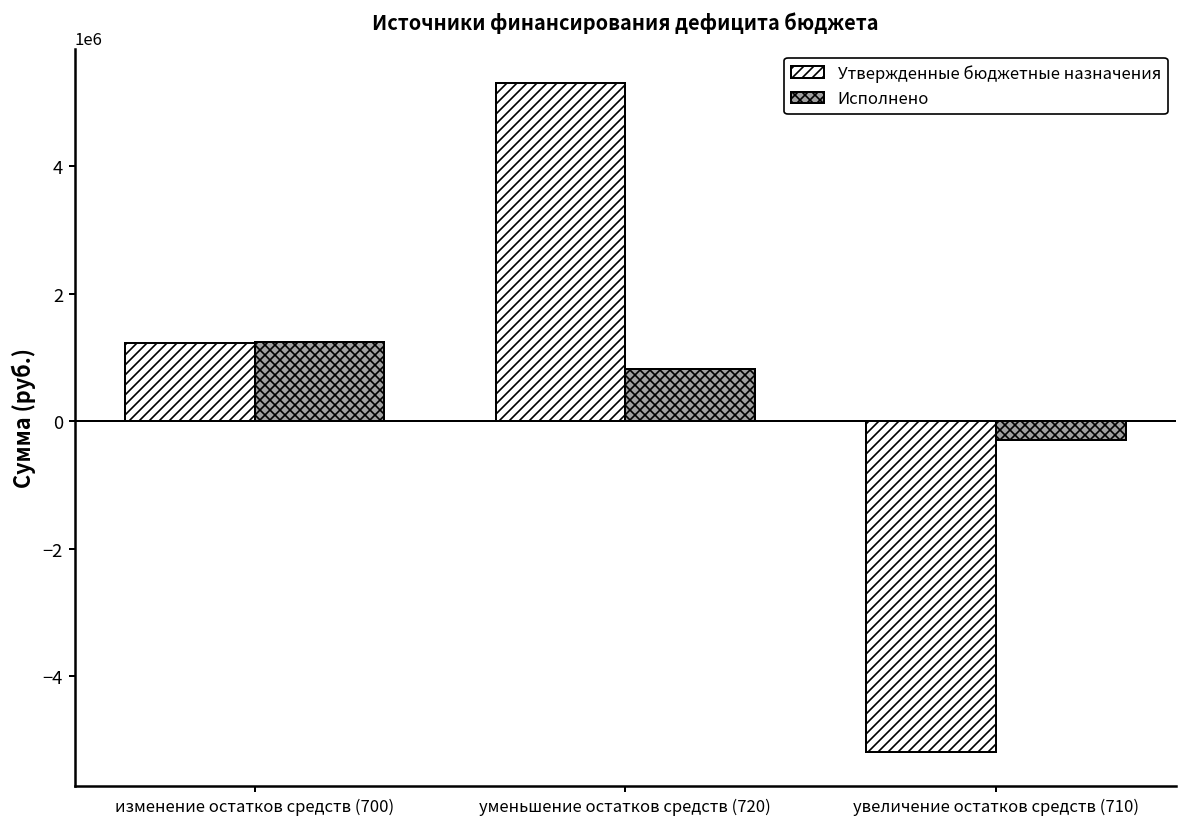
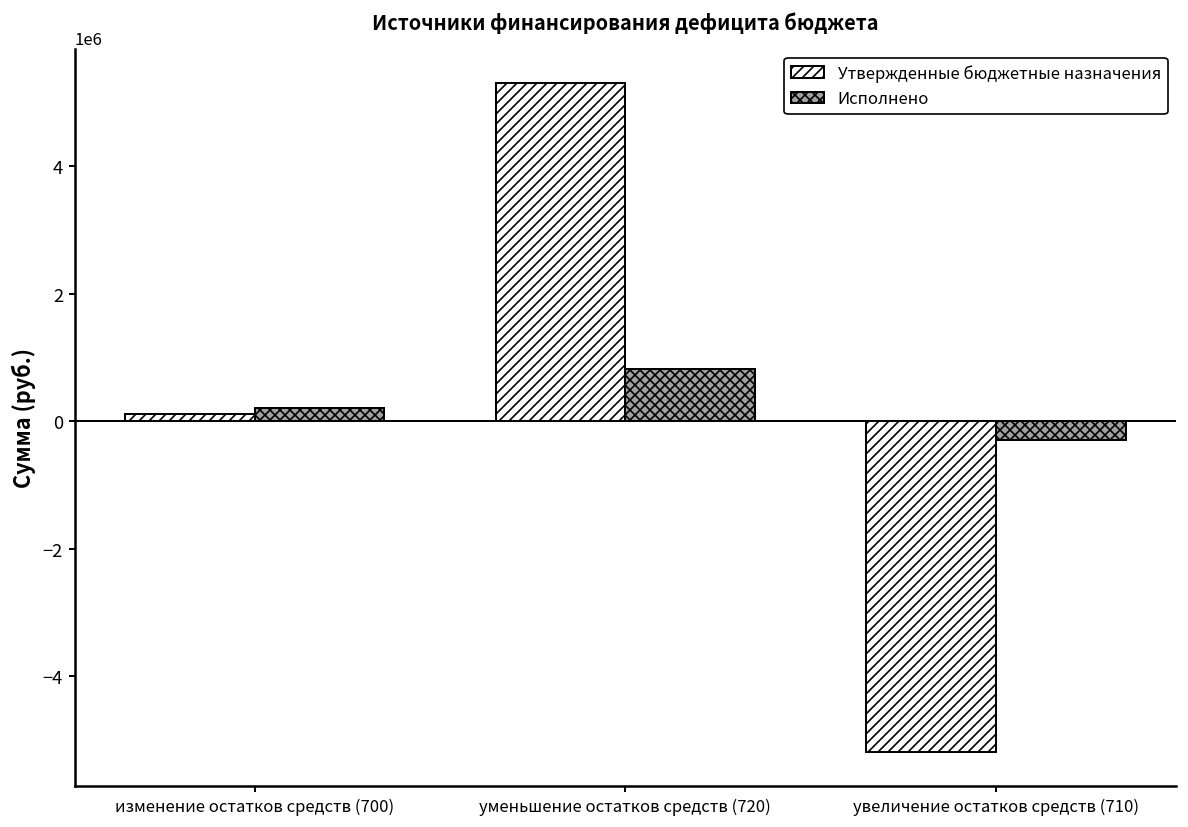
  {
    "Утвержденные бюджетные назначения": {
-     "изменение остатков средств (700)": 1200000,
+     "изменение остатков средств (700)": 100000,
      "уменьшение остатков средств (720)": 5300000,
      "увеличение остатков средств (710)": -5200000
    },
    "Исполнено": {
-     "изменение остатков средств (700)": 1200000,
+     "изменение остатков средств (700)": 200000,
      "уменьшение остатков средств (720)": 800000,
      "увеличение остатков средств (710)": -300000
    }
  }
